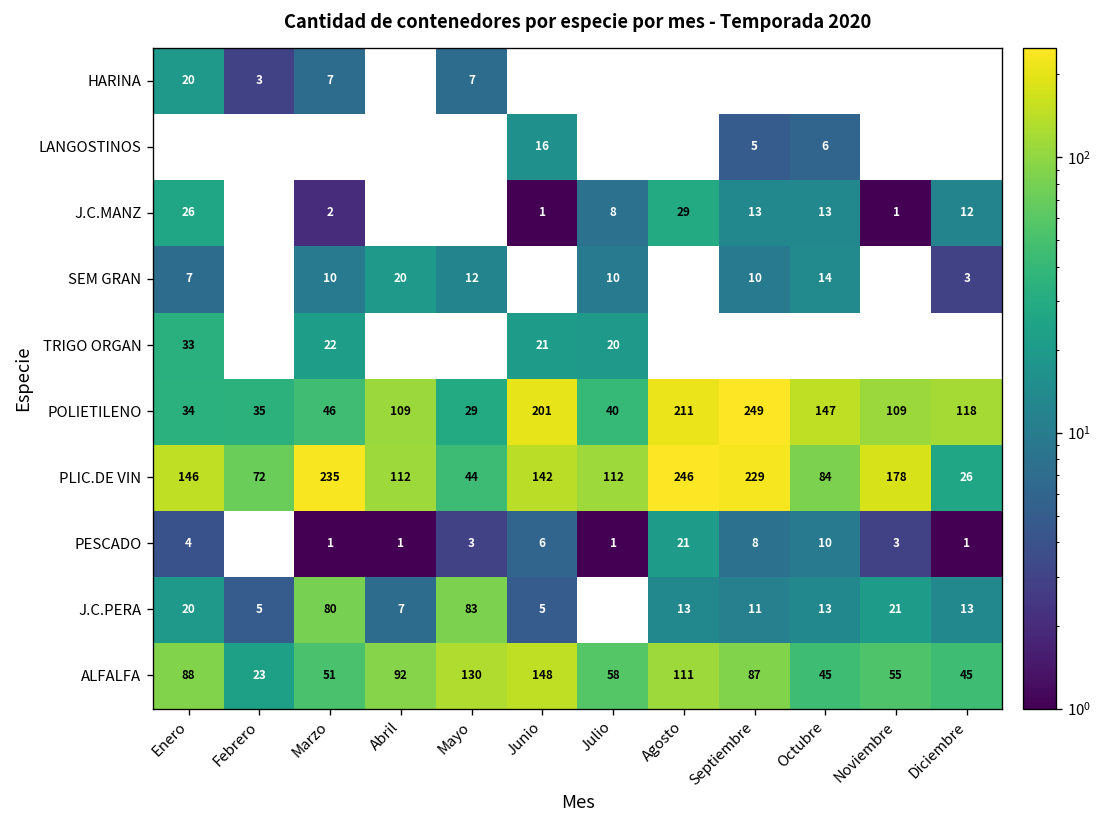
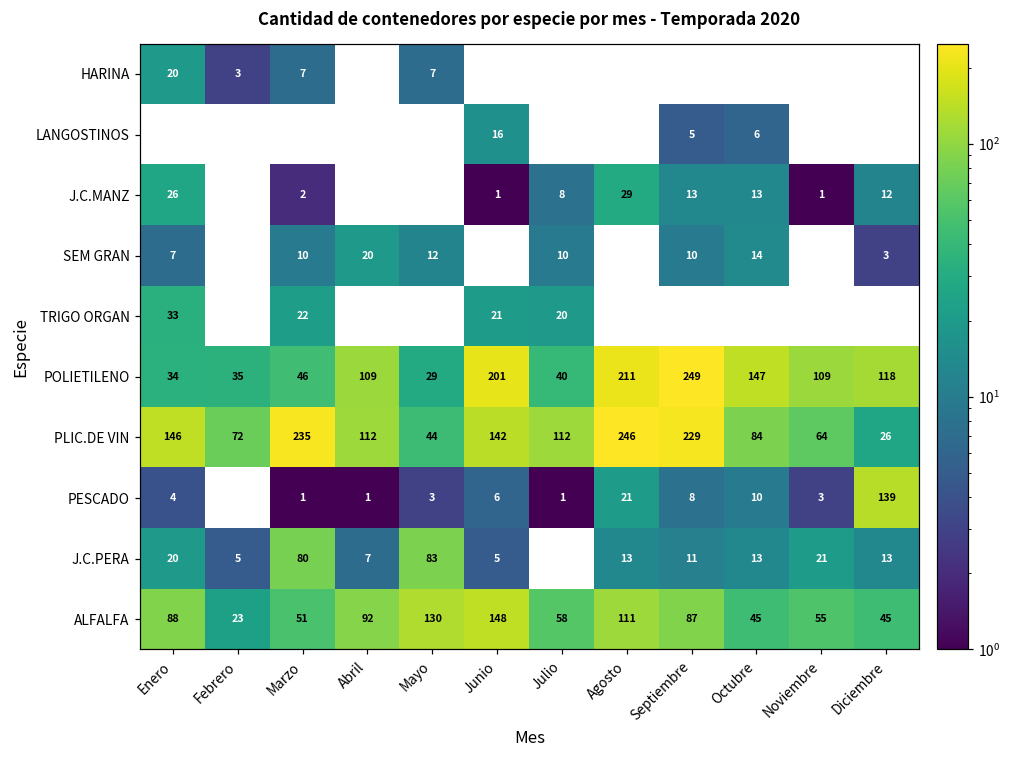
  {
    "HARINA": {
      "Enero": 20,
      "Febrero": 3,
      "Marzo": 7,
      "Mayo": 7
    },
    "LANGOSTINOS": {
      "Junio": 16,
      "Septiembre": 5,
      "Octubre": 6
    },
    "J.C.MANZ": {
      "Enero": 26,
      "Marzo": 2,
      "Junio": 1,
      "Julio": 8,
      "Agosto": 29,
      "Septiembre": 13,
      "Octubre": 13,
      "Noviembre": 1,
      "Diciembre": 12
    },
    "SEM GRAN": {
      "Enero": 7,
      "Marzo": 10,
      "Abril": 20,
      "Mayo": 12,
      "Julio": 10,
      "Septiembre": 10,
      "Octubre": 14,
      "Diciembre": 3
    },
    "TRIGO ORGAN": {
      "Enero": 33,
      "Marzo": 22,
      "Junio": 21,
      "Julio": 20
    },
    "POLIETILENO": {
      "Enero": 34,
      "Febrero": 35,
      "Marzo": 46,
      "Abril": 109,
      "Mayo": 29,
      "Junio": 201,
      "Julio": 40,
      "Agosto": 211,
      "Septiembre": 249,
      "Octubre": 147,
      "Noviembre": 109,
      "Diciembre": 118
    },
    "PLIC.DE VIN": {
      "Enero": 146,
      "Febrero": 72,
      "Marzo": 235,
      "Abril": 112,
      "Mayo": 44,
      "Junio": 142,
      "Julio": 112,
      "Agosto": 246,
      "Septiembre": 229,
      "Octubre": 84,
-     "Noviembre": 178,
+     "Noviembre": 64,
      "Diciembre": 26
    },
    "PESCADO": {
      "Enero": 4,
      "Marzo": 1,
      "Abril": 1,
      "Mayo": 3,
      "Junio": 6,
      "Julio": 1,
      "Agosto": 21,
      "Septiembre": 8,
      "Octubre": 10,
      "Noviembre": 3,
-     "Diciembre": 1
+     "Diciembre": 139
    },
    "J.C.PERA": {
      "Enero": 20,
      "Febrero": 5,
      "Marzo": 80,
      "Abril": 7,
      "Mayo": 83,
      "Junio": 5,
      "Agosto": 13,
      "Septiembre": 11,
      "Octubre": 13,
      "Noviembre": 21,
      "Diciembre": 13
    },
    "ALFALFA": {
      "Enero": 88,
      "Febrero": 23,
      "Marzo": 51,
      "Abril": 92,
      "Mayo": 130,
      "Junio": 148,
      "Julio": 58,
      "Agosto": 111,
      "Septiembre": 87,
      "Octubre": 45,
      "Noviembre": 55,
      "Diciembre": 45
    }
  }
